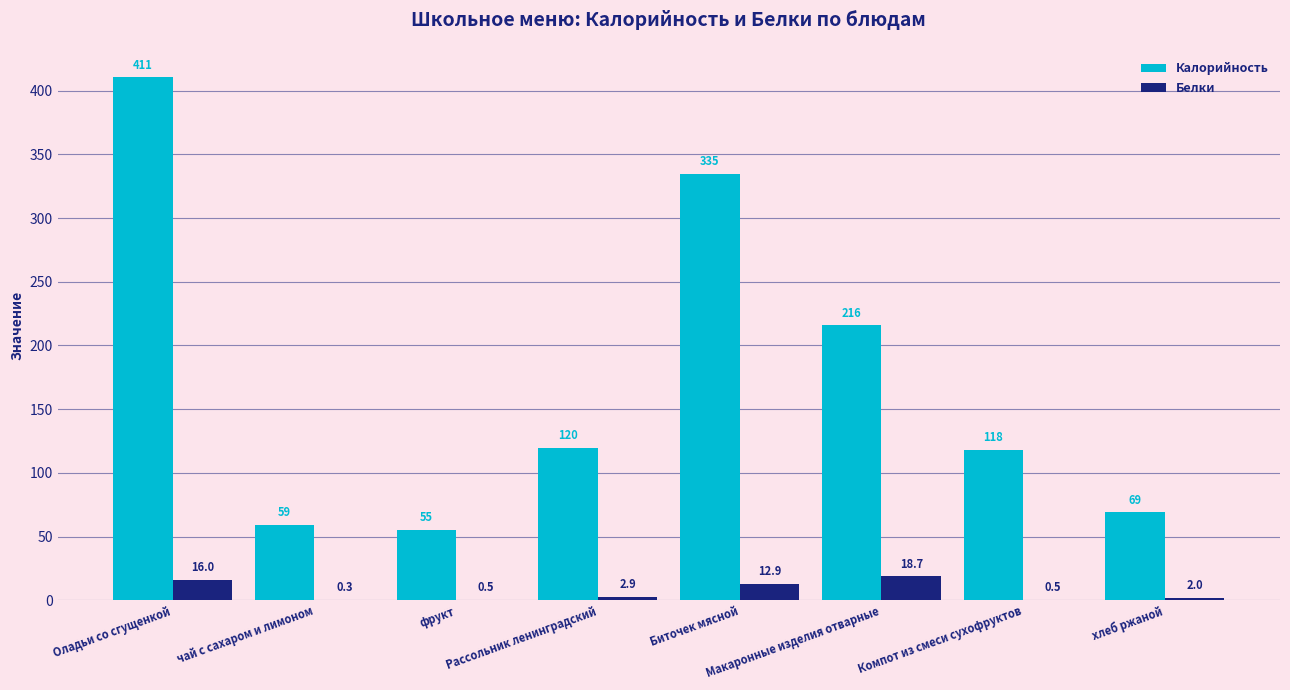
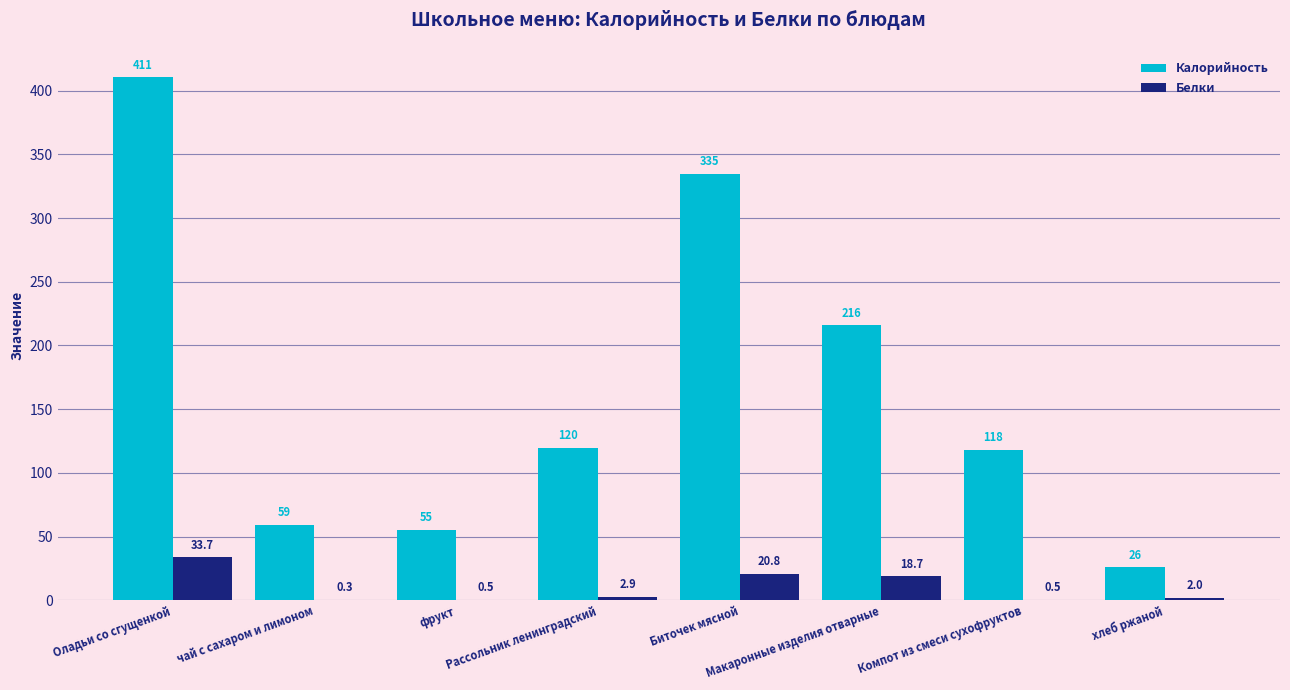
  {
    "Калорийность": {
      "Оладьи со сгущенкой": 411,
      "чай с сахаром и лимоном": 59,
      "фрукт": 55,
      "Рассольник ленинградский": 120,
      "Биточек мясной": 335,
      "Макаронные изделия отварные": 216,
      "Компот из смеси сухофруктов": 118,
-     "хлеб ржаной": 69
+     "хлеб ржаной": 26
    },
    "Белки": {
-     "Оладьи со сгущенкой": 16.0,
+     "Оладьи со сгущенкой": 33.7,
      "чай с сахаром и лимоном": 0.3,
      "фрукт": 0.5,
      "Рассольник ленинградский": 2.9,
-     "Биточек мясной": 12.9,
+     "Биточек мясной": 20.8,
      "Макаронные изделия отварные": 18.7,
      "Компот из смеси сухофруктов": 0.5,
      "хлеб ржаной": 2.0
    }
  }
